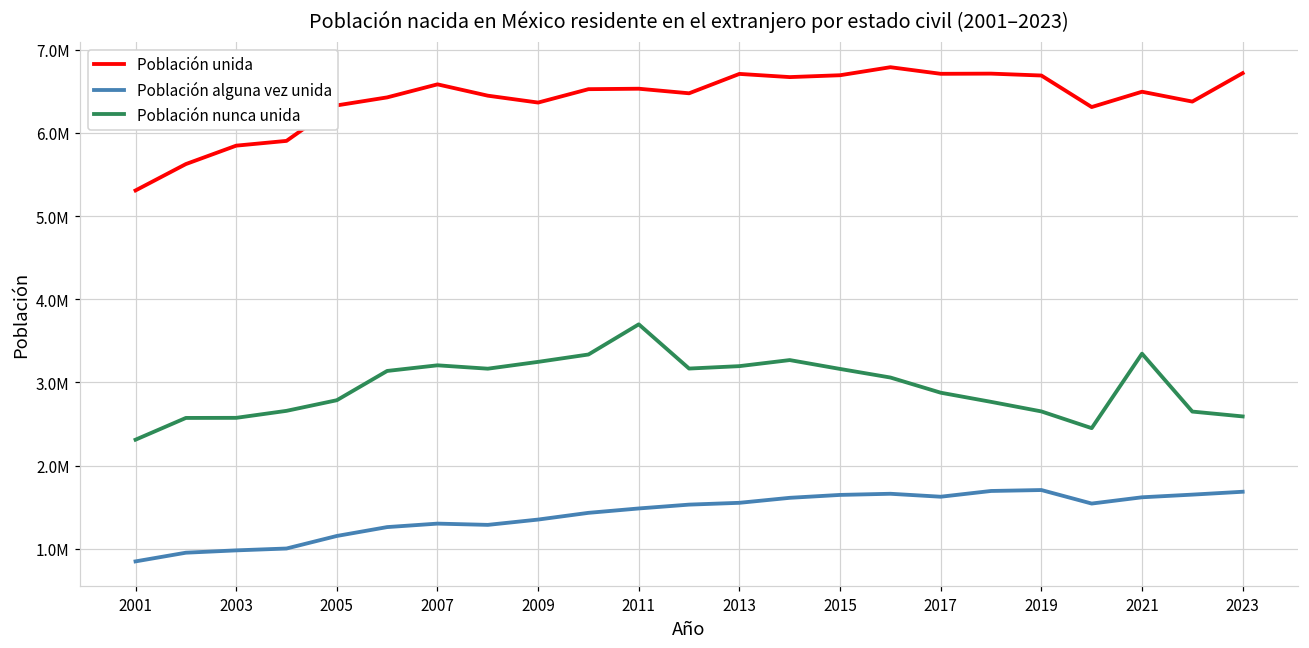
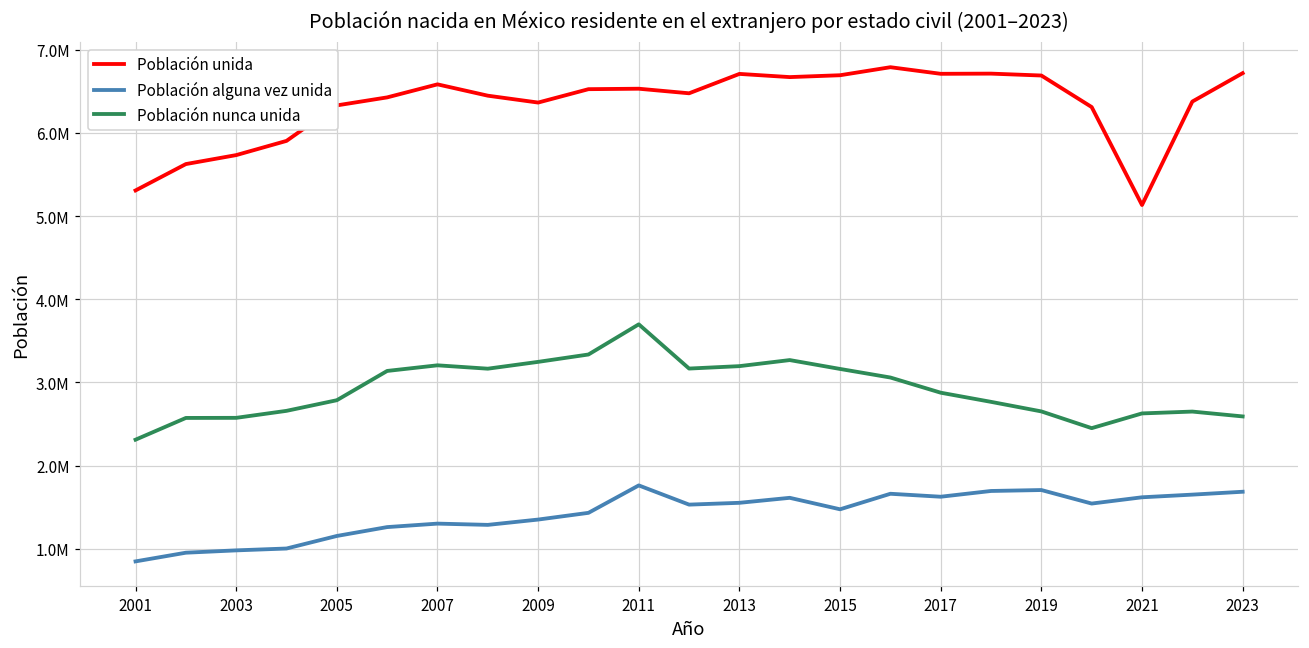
  {
    "Población unida": {
      "2001": 5300000,
-     "2003": 5800000,
+     "2003": 5700000,
      "2007": 6600000,
      "2009": 6400000,
      "2011": 6500000,
      "2013": 6700000,
      "2015": 6700000,
      "2017": 6700000,
      "2019": 6700000,
-     "2021": 6500000,
+     "2021": 5100000,
      "2023": 6700000
    },
    "Población alguna vez unida": {
      "2001": 900000,
      "2003": 1000000,
      "2005": 1200000,
      "2007": 1300000,
      "2009": 1400000,
-     "2011": 1500000,
+     "2011": 1800000,
      "2013": 1600000,
-     "2015": 1600000,
+     "2015": 1500000,
      "2017": 1600000,
      "2019": 1700000,
      "2021": 1600000,
      "2023": 1700000
    },
    "Población nunca unida": {
      "2001": 2300000,
      "2003": 2600000,
      "2005": 2800000,
      "2007": 3200000,
      "2009": 3200000,
      "2011": 3700000,
      "2013": 3200000,
      "2015": 3200000,
      "2017": 2900000,
      "2019": 2700000,
-     "2021": 3300000,
+     "2021": 2600000,
      "2023": 2600000
    }
  }
